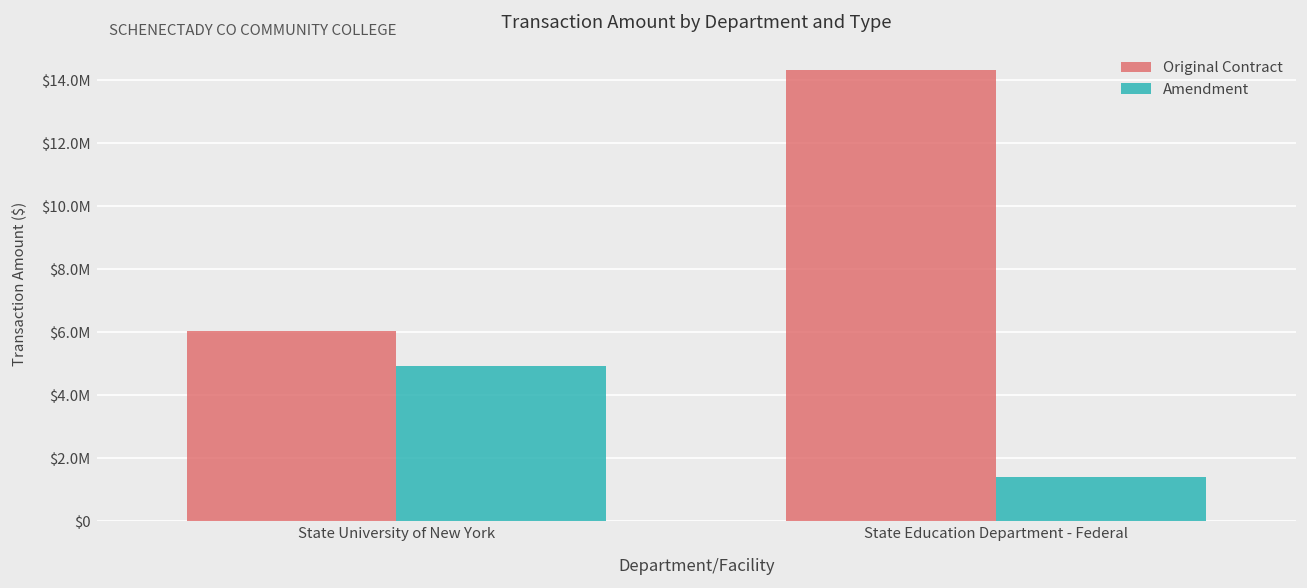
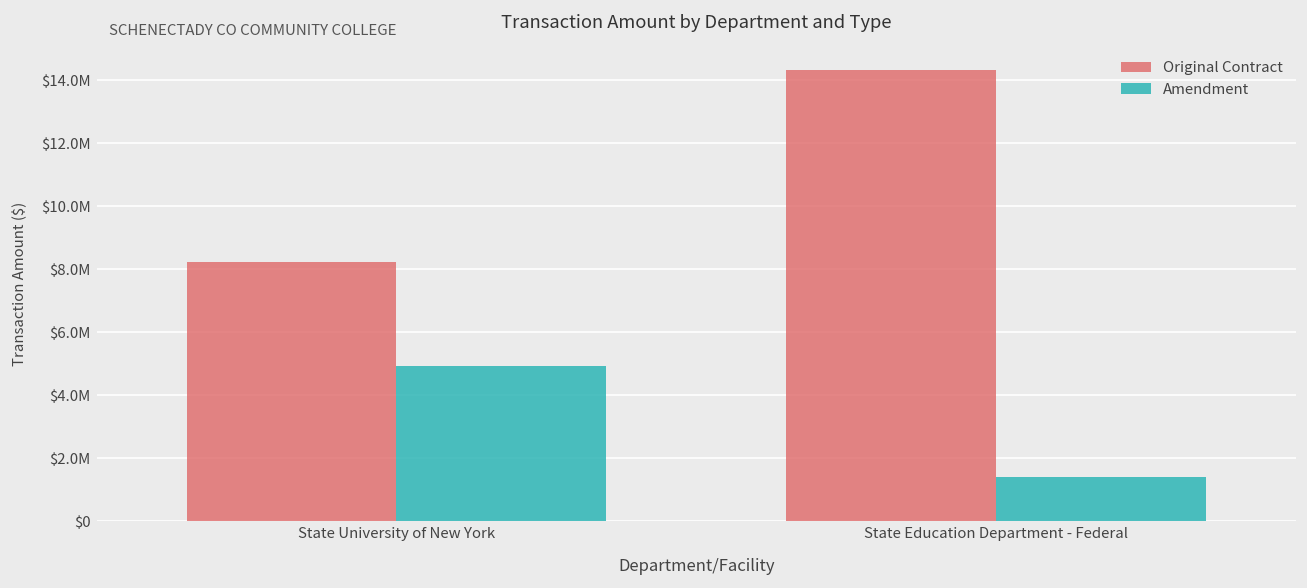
  {
    "Original Contract": {
-     "State University of New York": "$6000000",
+     "State University of New York": "$8200000",
      "State Education Department - Federal": "$14300000"
    },
    "Amendment": {
      "State University of New York": "$4900000",
      "State Education Department - Federal": "$1400000"
    }
  }
